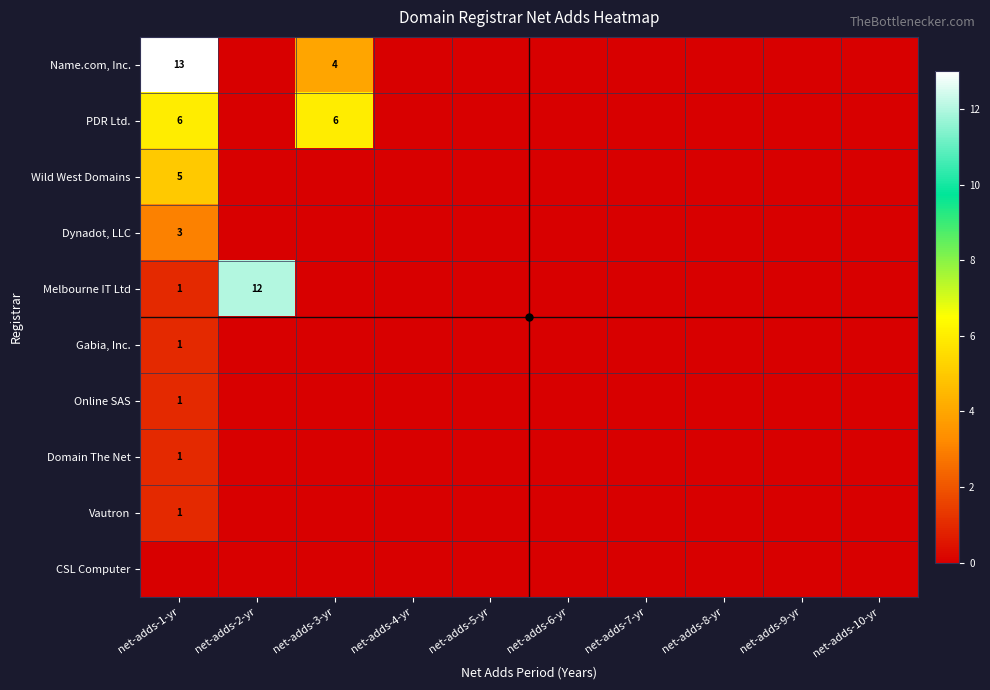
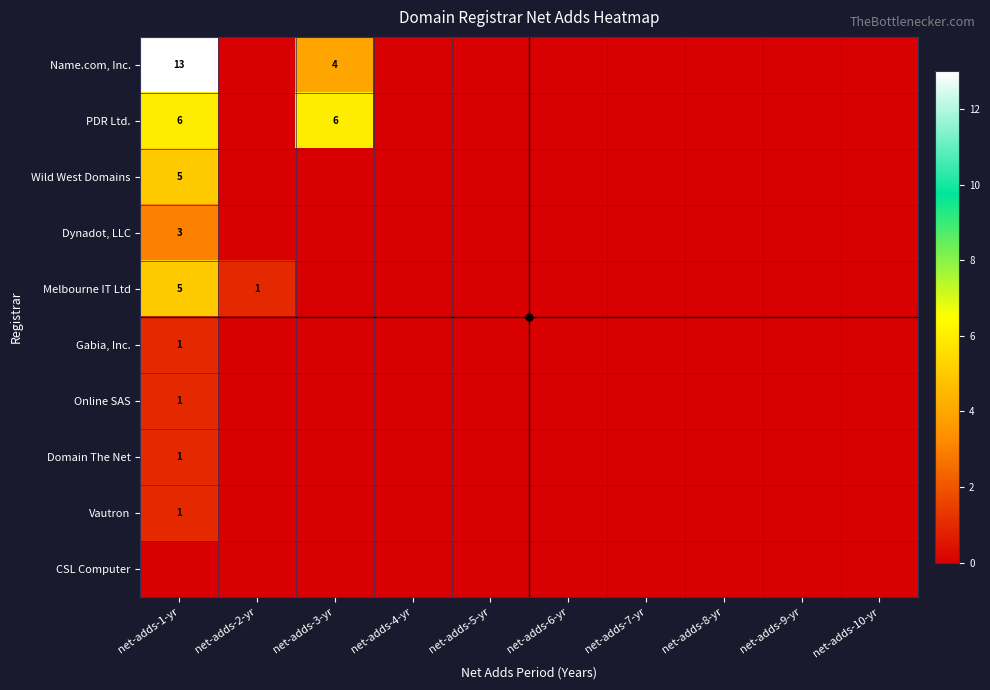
  {
    "Name.com, Inc.": {
      "net-adds-1-yr": 13,
      "net-adds-3-yr": 4
    },
    "PDR Ltd.": {
      "net-adds-1-yr": 6,
      "net-adds-3-yr": 6
    },
    "Wild West Domains": {
      "net-adds-1-yr": 5
    },
    "Dynadot, LLC": {
      "net-adds-1-yr": 3
    },
    "Melbourne IT Ltd": {
-     "net-adds-1-yr": 1,
-     "net-adds-2-yr": 12
+     "net-adds-1-yr": 5,
+     "net-adds-2-yr": 1
    },
    "Gabia, Inc.": {
      "net-adds-1-yr": 1
    },
    "Online SAS": {
      "net-adds-1-yr": 1
    },
    "Domain The Net": {
      "net-adds-1-yr": 1
    },
    "Vautron": {
      "net-adds-1-yr": 1
    }
  }
